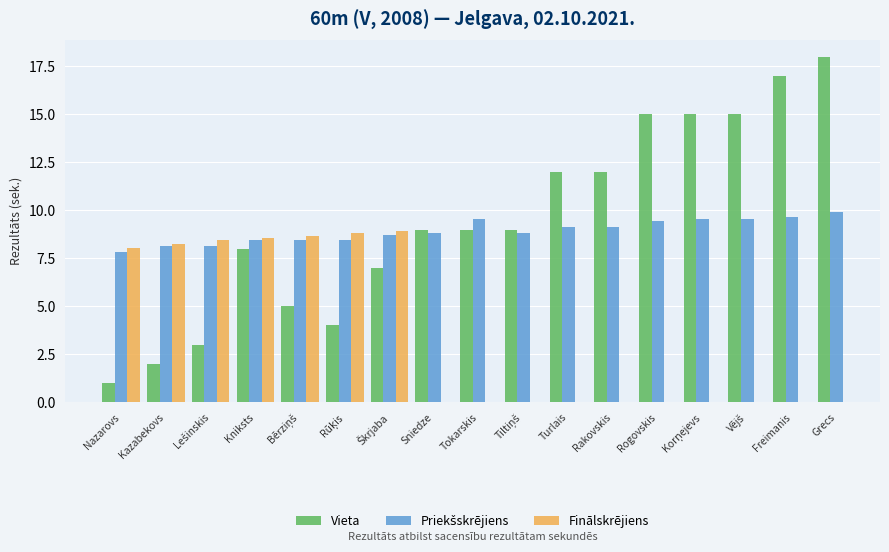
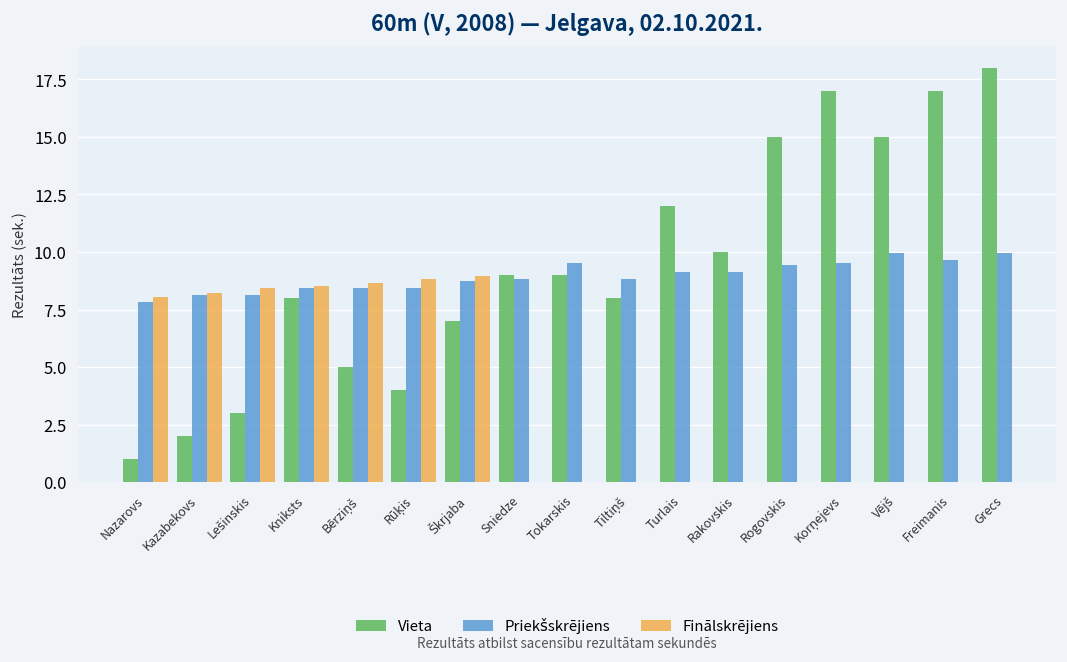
  {
    "Vieta": {
      "Nazarovs": 1,
      "Kazabekovs": 2,
      "Lešinskis": 3,
      "Kniksts": 8,
      "Bērziņš": 5,
      "Rūķis": 4,
      "Škrjaba": 7,
      "Sniedze": 9,
      "Tokarskis": 9,
-     "Tiltiņš": 9,
+     "Tiltiņš": 8,
      "Turlais": 12,
-     "Rakovskis": 12,
+     "Rakovskis": 10,
      "Rogovskis": 15,
-     "Korņejevs": 15,
+     "Korņejevs": 17,
      "Vējš": 15,
      "Freimanis": 17,
      "Grecs": 18
    },
    "Priekšskrējiens": {
      "Nazarovs": 7.8,
      "Kazabekovs": 8.1,
      "Lešinskis": 8.1,
      "Kniksts": 8.4,
      "Bērziņš": 8.4,
      "Rūķis": 8.4,
      "Škrjaba": 8.7,
      "Sniedze": 8.8,
      "Tokarskis": 9.5,
      "Tiltiņš": 8.8,
      "Turlais": 9.1,
      "Rakovskis": 9.1,
      "Rogovskis": 9.4,
      "Korņejevs": 9.5,
-     "Vējš": 9.5,
+     "Vējš": 10.0,
      "Freimanis": 9.6,
      "Grecs": 9.9
    }
  }
